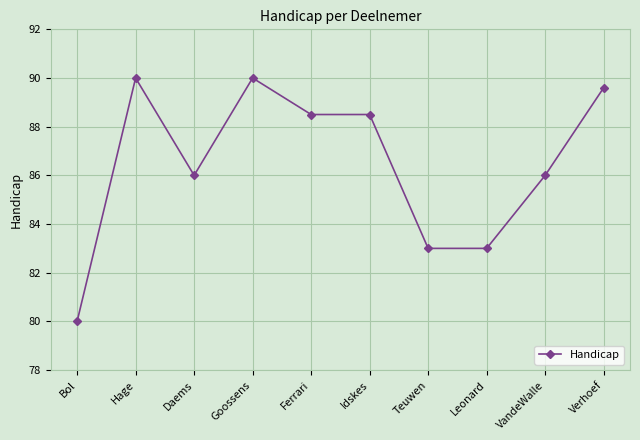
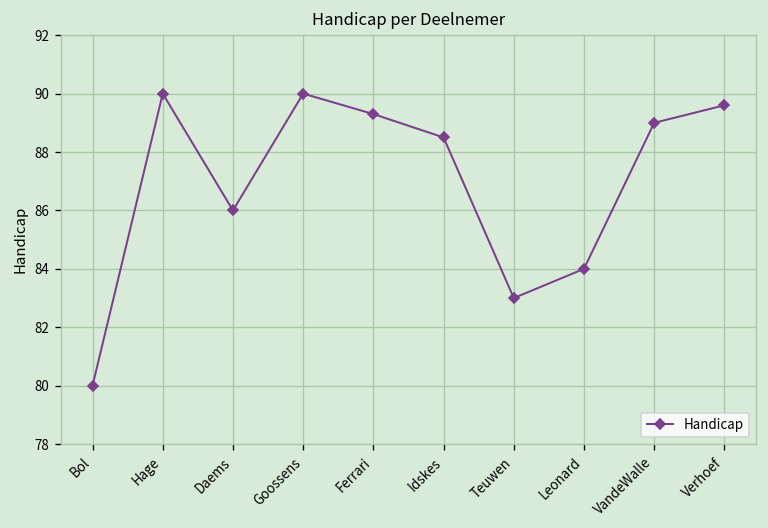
  {
    "Bol": 80.0,
    "Hage": 90.0,
    "Daems": 86.0,
    "Goossens": 90.0,
-   "Ferrari": 88.5,
+   "Ferrari": 89.3,
    "Idskes": 88.5,
    "Teuwen": 83.0,
-   "Leonard": 83,
-   "VandeWalle": 86,
+   "Leonard": 84,
+   "VandeWalle": 89,
    "Verhoef": 89.6
  }
